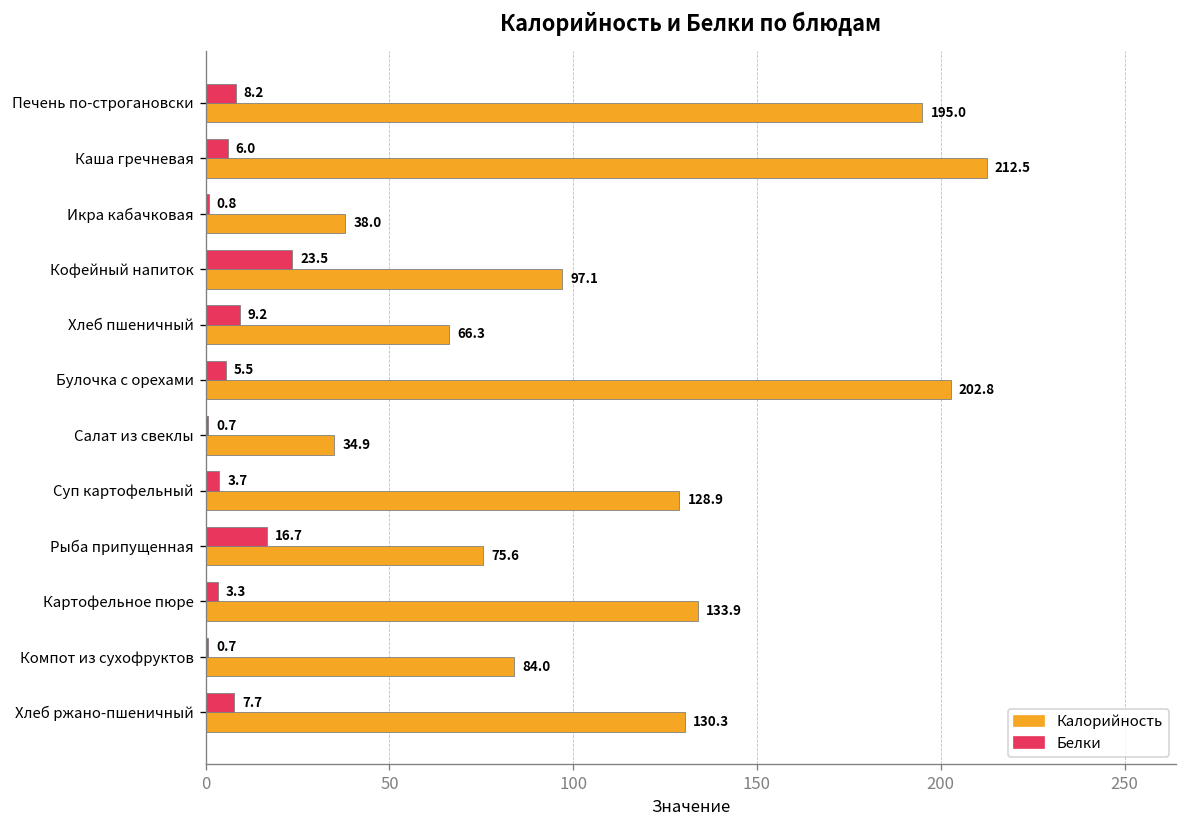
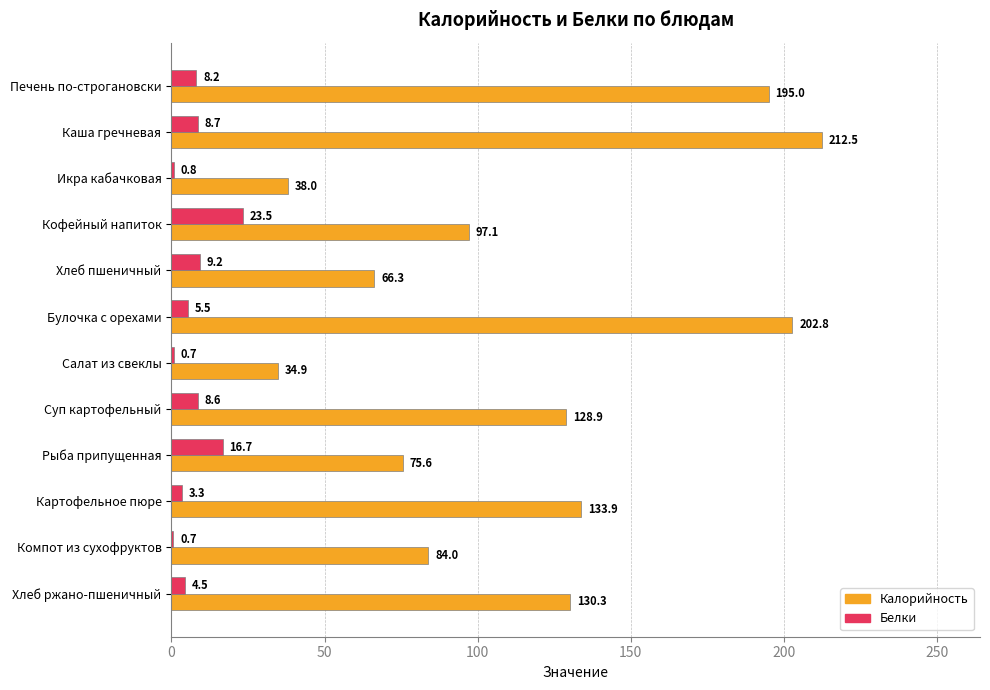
  {
    "Калорийность": {
      "Печень по-строгановски": 195.0,
      "Каша гречневая": 212.5,
      "Икра кабачковая": 38.0,
      "Кофейный напиток": 97.1,
      "Хлеб пшеничный": 66.3,
      "Булочка с орехами": 202.8,
      "Салат из свеклы": 34.9,
      "Суп картофельный": 128.9,
      "Рыба припущенная": 75.6,
      "Картофельное пюре": 133.9,
      "Компот из сухофруктов": 84.0,
      "Хлеб ржано-пшеничный": 130.3
    },
    "Белки": {
      "Печень по-строгановски": 8.2,
-     "Каша гречневая": 6.0,
+     "Каша гречневая": 8.7,
      "Икра кабачковая": 0.8,
      "Кофейный напиток": 23.5,
      "Хлеб пшеничный": 9.2,
      "Булочка с орехами": 5.5,
      "Салат из свеклы": 0.7,
-     "Суп картофельный": 3.7,
+     "Суп картофельный": 8.6,
      "Рыба припущенная": 16.7,
      "Картофельное пюре": 3.3,
      "Компот из сухофруктов": 0.7,
-     "Хлеб ржано-пшеничный": 7.7
+     "Хлеб ржано-пшеничный": 4.5
    }
  }
